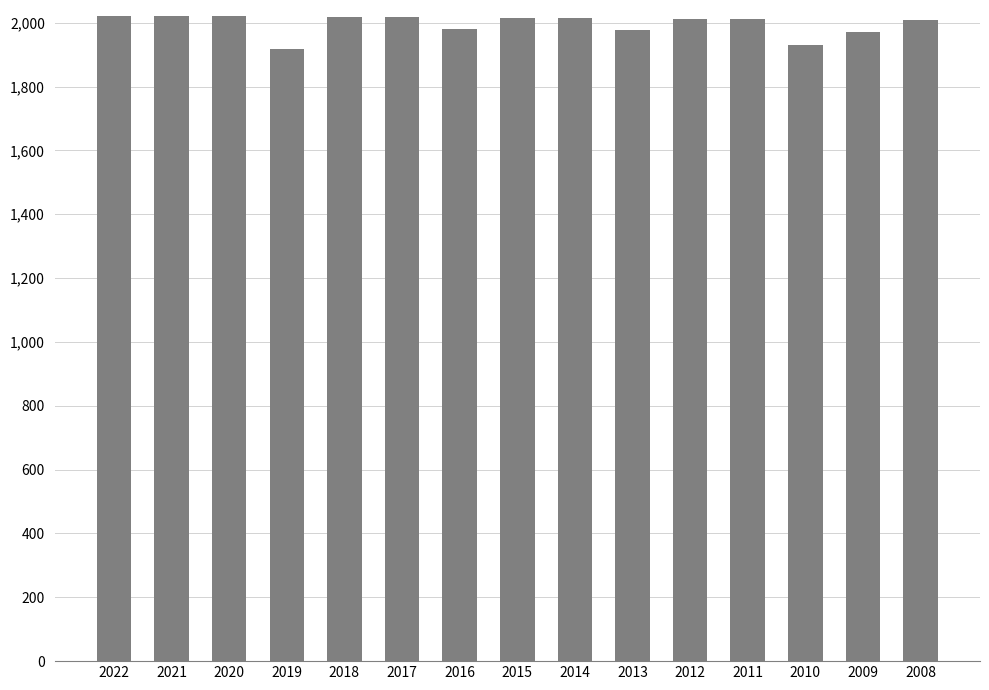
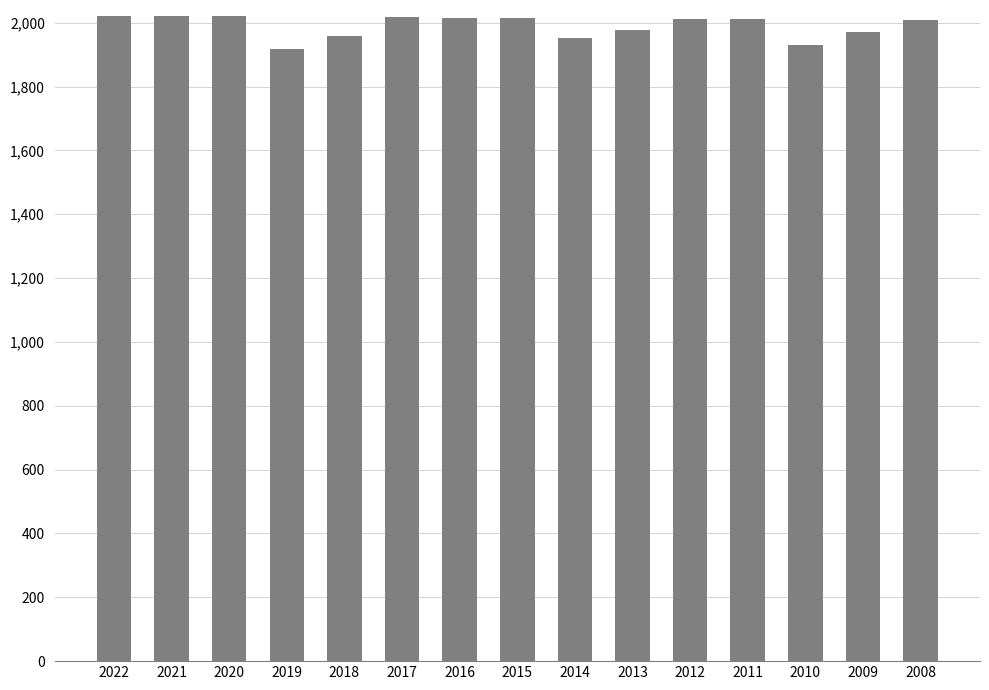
  {
    "2022": "2,020",
    "2021": "2,020",
    "2020": "2,020",
    "2019": "1,920",
-   "2018": "2,020",
+   "2018": "1,960",
    "2017": "2,020",
-   "2016": "1,980",
+   "2016": "2,020",
    "2015": "2,020",
-   "2014": "2,010",
+   "2014": "1,950",
    "2013": "1,980",
    "2012": "2,010",
    "2011": "2,010",
    "2010": "1,930",
    "2009": "1,970",
    "2008": "2,010"
  }
